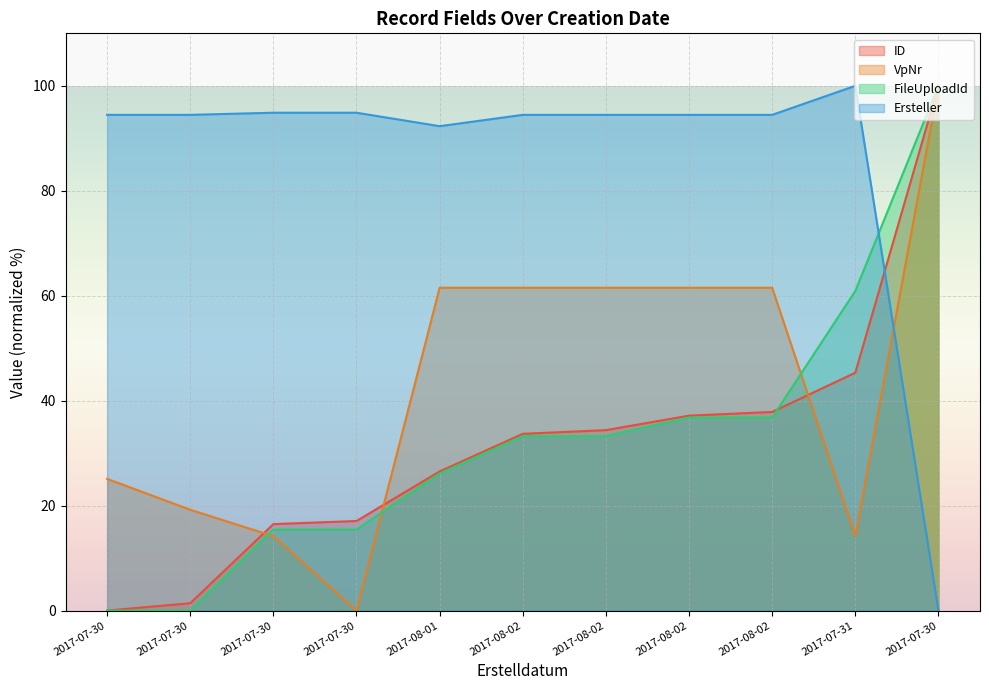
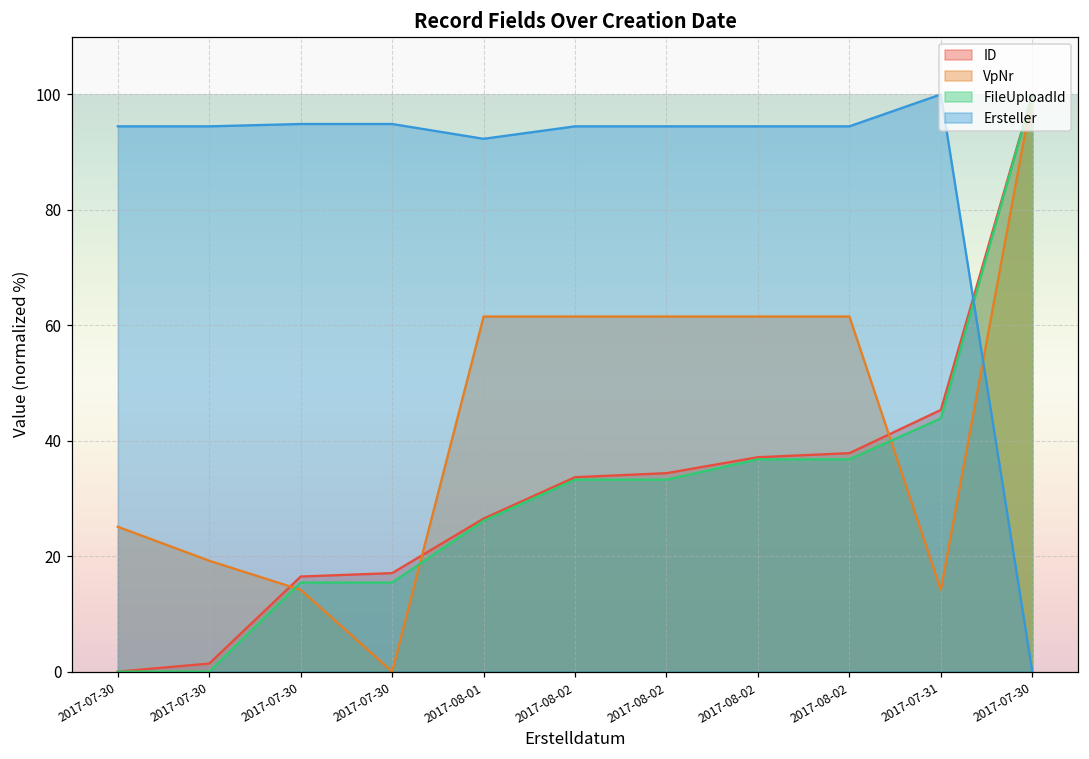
  {
    "FileUploadId": {
-     "2017-07-31": 61
+     "2017-07-31": 44
    },
    "Ersteller": {
      "2017-08-01": 92
    }
  }
